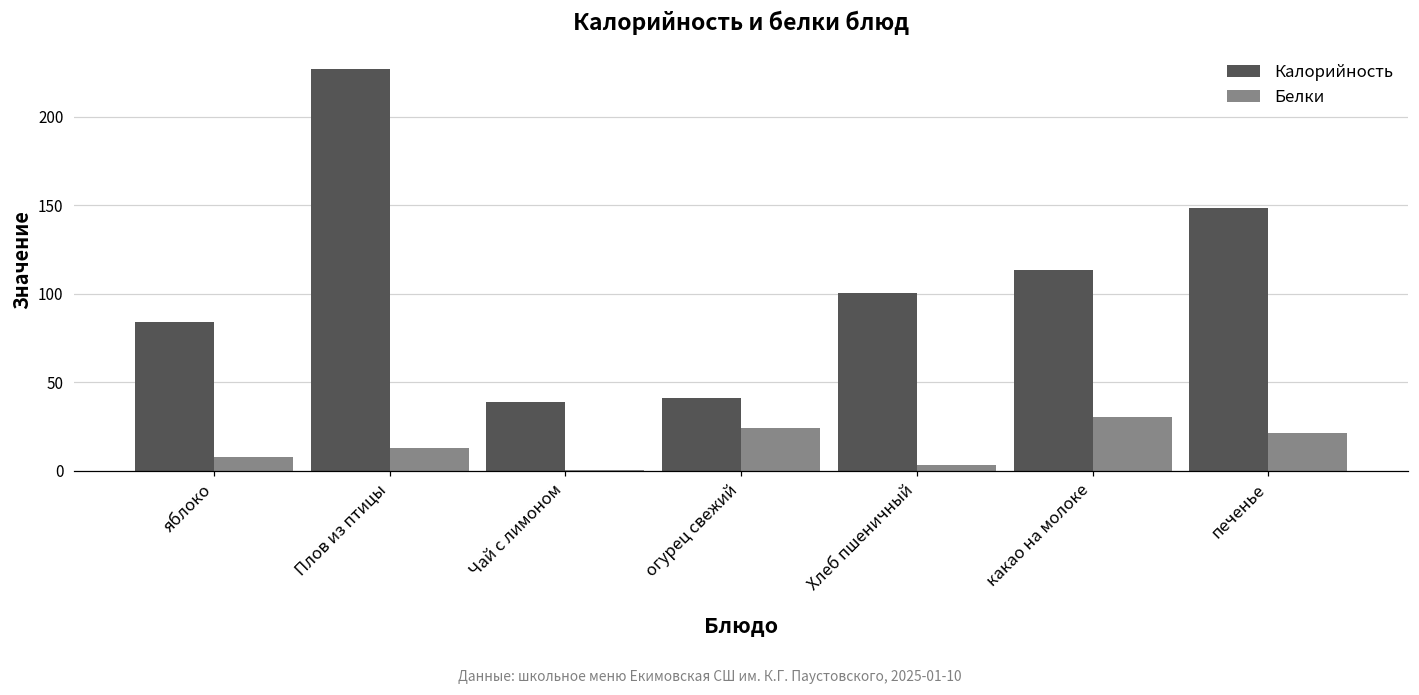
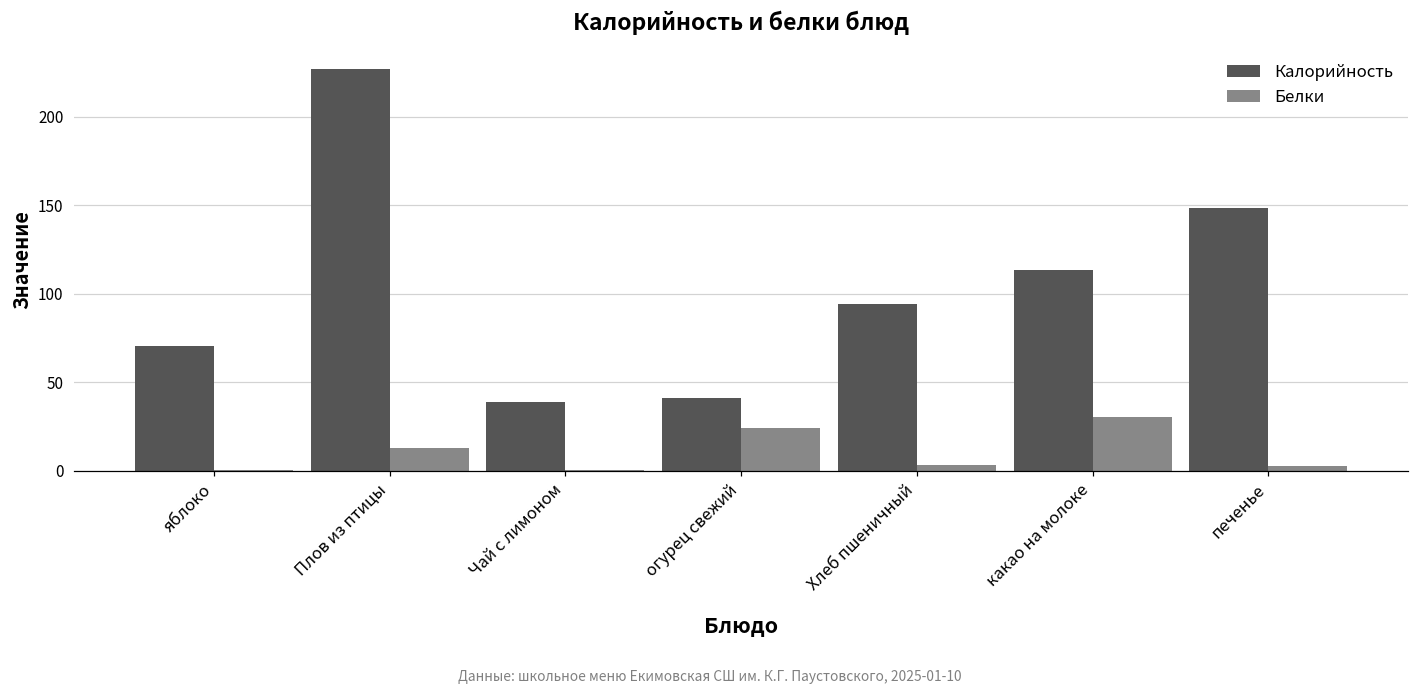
  {
    "Калорийность": {
-     "яблоко": 84,
+     "яблоко": 70,
      "Плов из птицы": 227,
      "Чай с лимоном": 39,
      "огурец свежий": 41,
-     "Хлеб пшеничный": 100,
+     "Хлеб пшеничный": 94,
      "какао на молоке": 113,
      "печенье": 149
    },
    "Белки": {
-     "яблоко": 8,
+     "яблоко": 1,
      "Плов из птицы": 13,
      "огурец свежий": 24,
      "Хлеб пшеничный": 3,
      "какао на молоке": 30,
-     "печенье": 21
+     "печенье": 2
    }
  }
